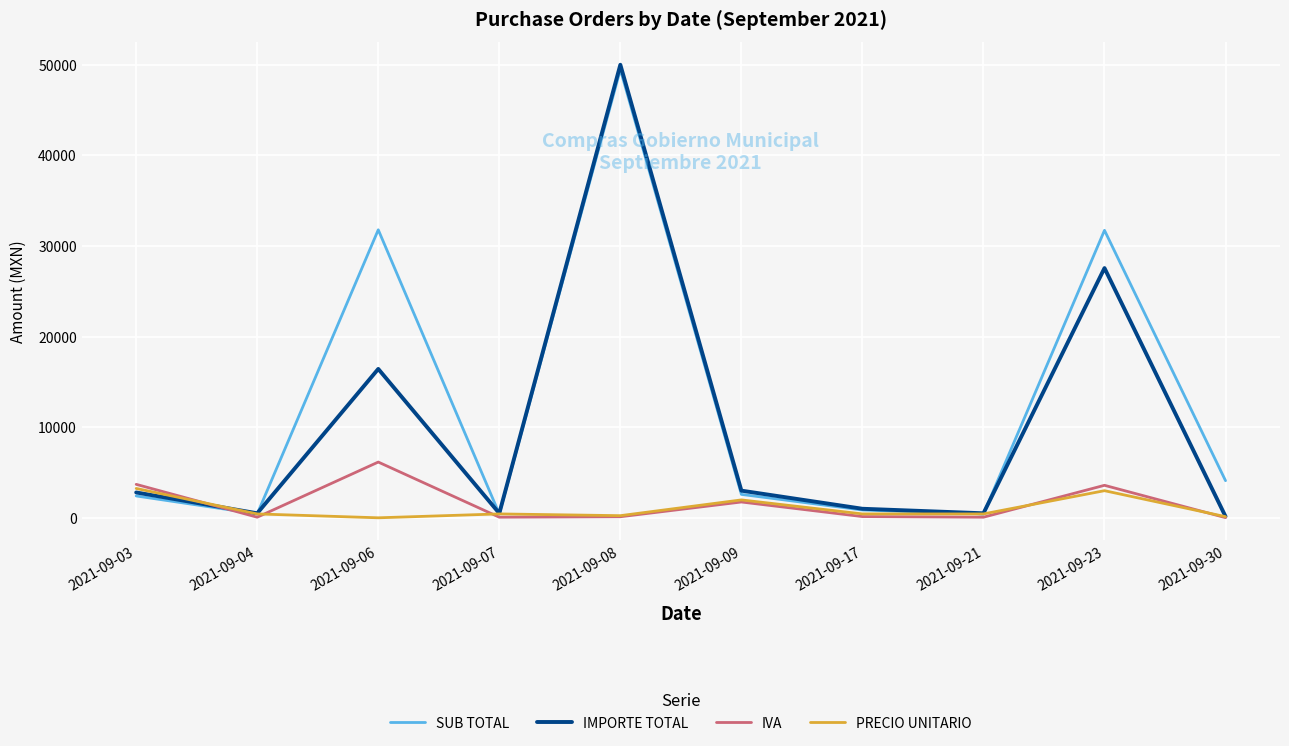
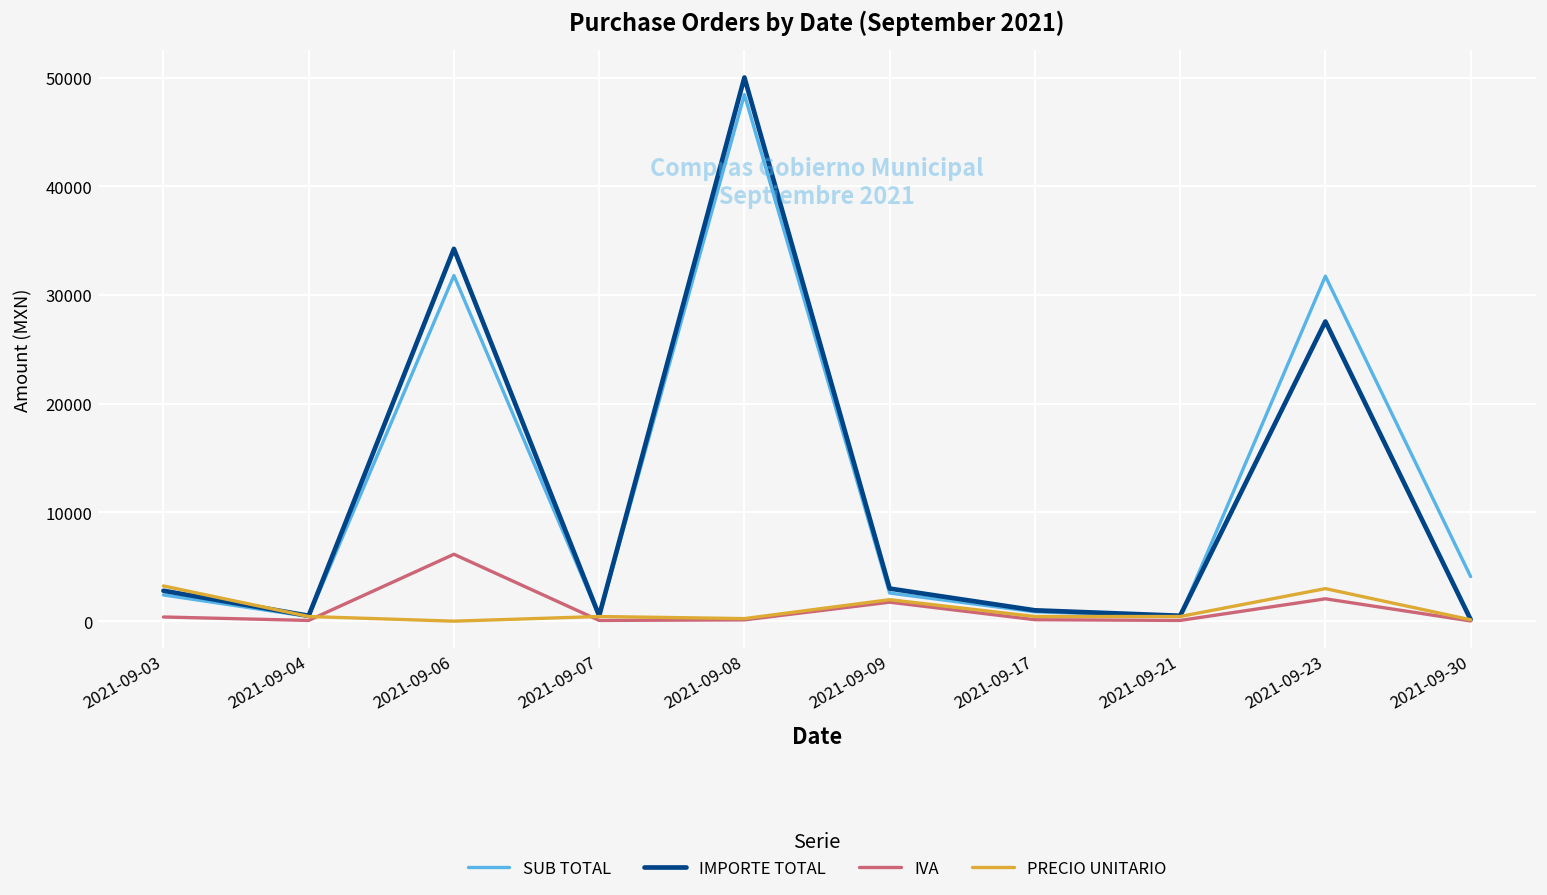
  {
    "SUB TOTAL": {
      "2021-09-03": 2000,
      "2021-09-06": 32000,
-     "2021-09-08": 49000,
+     "2021-09-08": 48000,
      "2021-09-09": 3000,
      "2021-09-23": 32000,
      "2021-09-30": 4000
    },
    "IMPORTE TOTAL": {
      "2021-09-03": 3000,
-     "2021-09-06": 16000,
+     "2021-09-06": 34000,
      "2021-09-08": 50000,
      "2021-09-09": 3000,
      "2021-09-23": 28000
    },
    "IVA": {
-     "2021-09-03": 4000,
+     "2021-09-03": 0,
      "2021-09-04": 0,
      "2021-09-06": 6000,
      "2021-09-07": 0,
      "2021-09-17": 0,
      "2021-09-21": 0,
-     "2021-09-23": 4000
+     "2021-09-23": 2000
    },
    "PRECIO UNITARIO": {
      "2021-09-03": 3000,
      "2021-09-06": 0,
      "2021-09-17": 0,
      "2021-09-23": 3000
    }
  }
